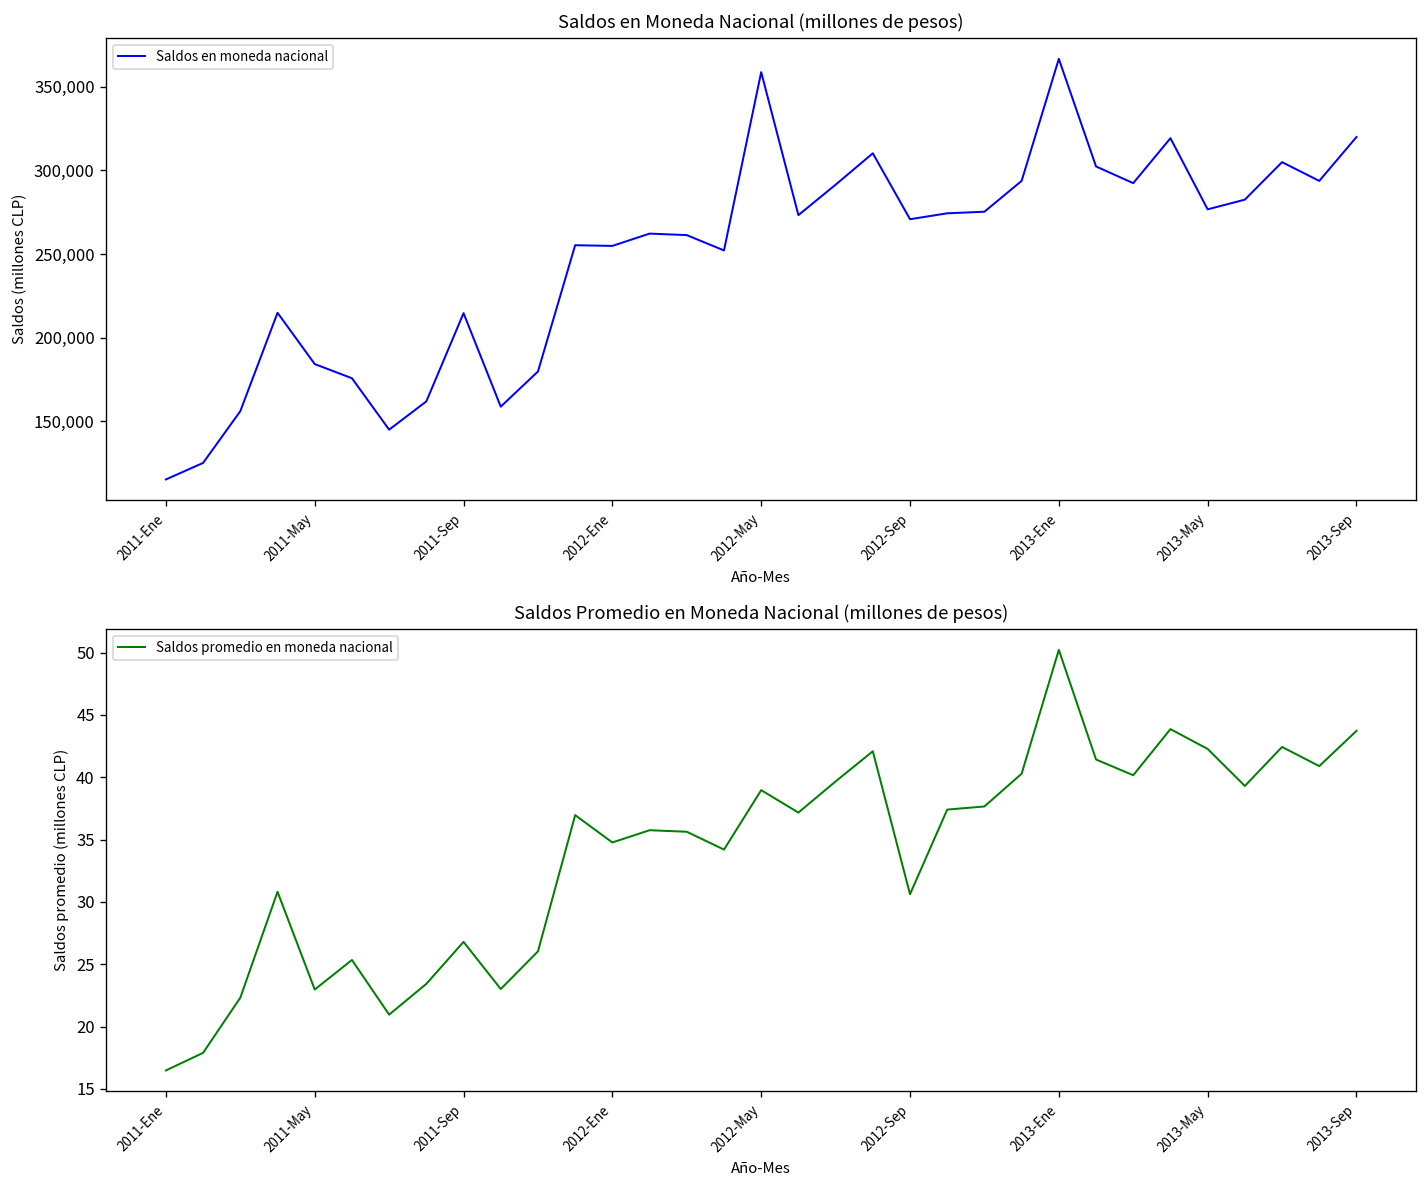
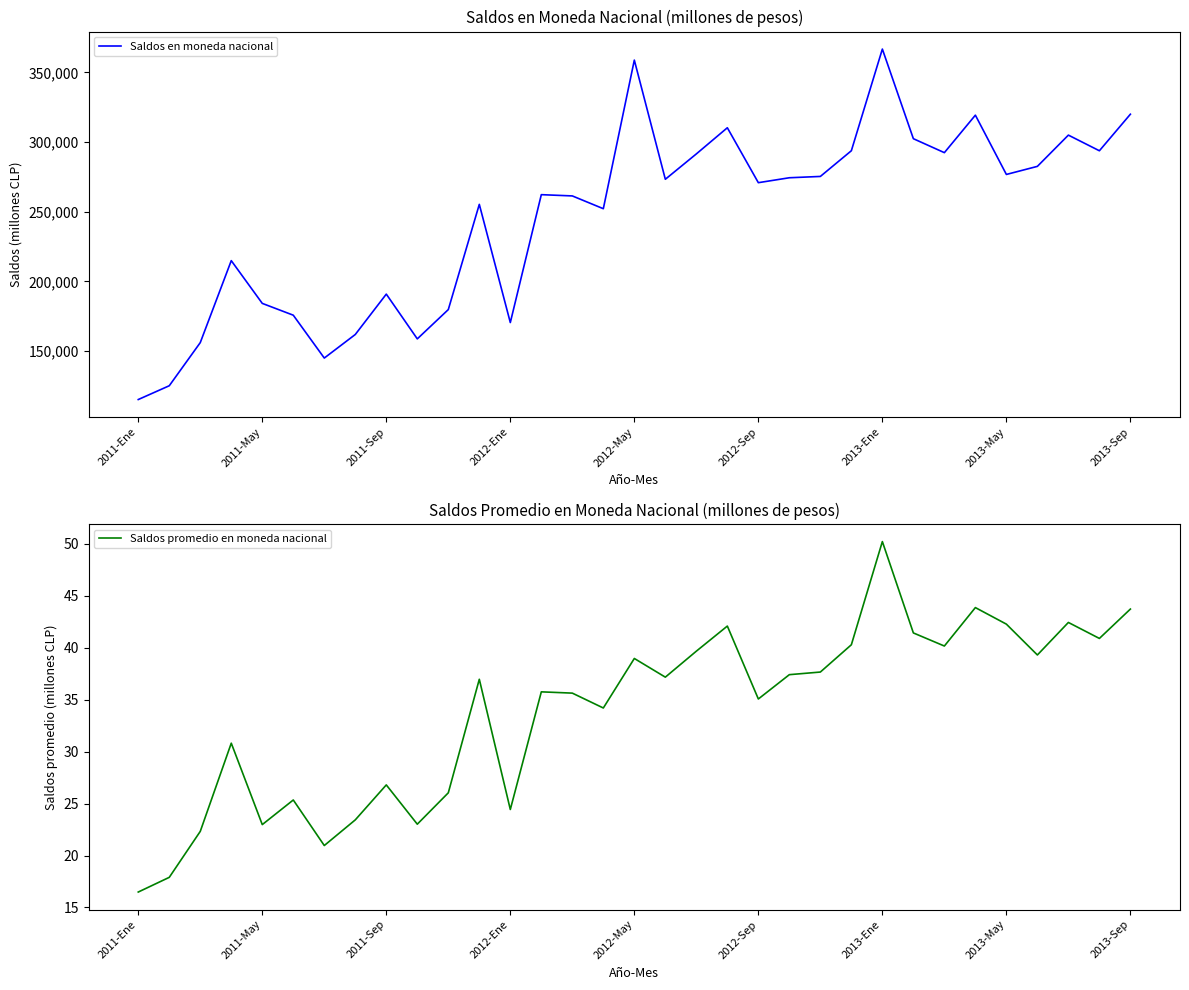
  {
    "Saldos en Moneda Nacional (millones de pesos)": {
      "2011-Ene": "115,000",
      "2011-May": "184,000",
-     "2011-Sep": "215,000",
-     "2012-Ene": "255,000",
+     "2011-Sep": "191,000",
+     "2012-Ene": "171,000",
      "2012-May": "359,000",
      "2012-Sep": "271,000",
      "2013-Ene": "367,000",
      "2013-May": "277,000",
      "2013-Sep": "320,000"
    },
    "Saldos Promedio en Moneda Nacional (millones de pesos)": {
      "2011-Ene": "16.5",
      "2011-May": "23.0",
      "2011-Sep": "26.8",
-     "2012-Ene": "34.8",
+     "2012-Ene": "24.4",
      "2012-May": "39.0",
-     "2012-Sep": "30.6",
+     "2012-Sep": "35.1",
      "2013-Ene": "50.2",
      "2013-May": "42.3",
      "2013-Sep": "43.7"
    }
  }
